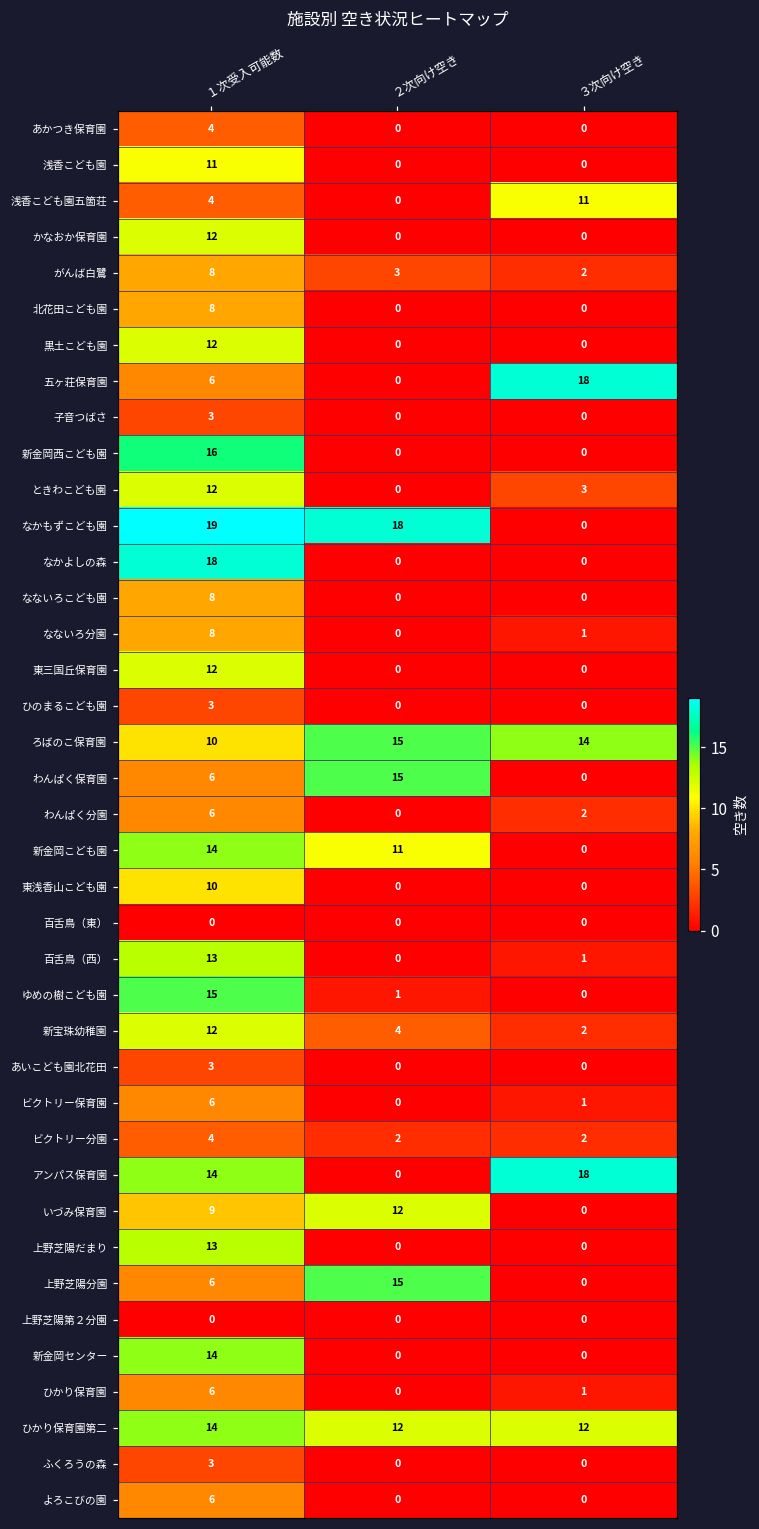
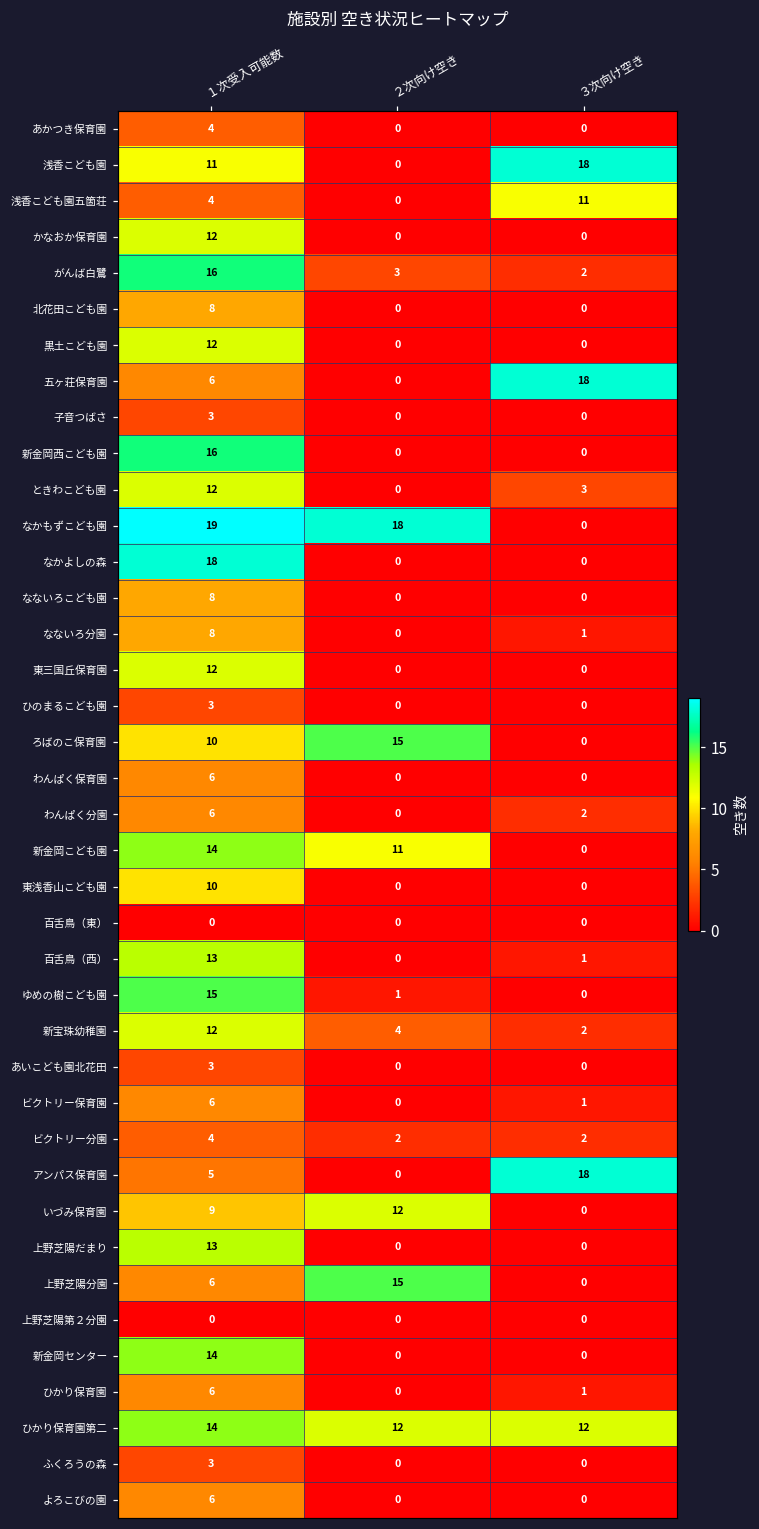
  {
    "あかつき保育園": {
      "１次受入可能数": 4,
      "２次向け空き": 0,
      "３次向け空き": 0
    },
    "浅香こども園": {
      "１次受入可能数": 11,
      "２次向け空き": 0,
-     "３次向け空き": 0
+     "３次向け空き": 18
    },
    "浅香こども園五箇荘": {
      "１次受入可能数": 4,
      "２次向け空き": 0,
      "３次向け空き": 11
    },
    "かなおか保育園": {
      "１次受入可能数": 12,
      "２次向け空き": 0,
      "３次向け空き": 0
    },
    "がんば白鷺": {
-     "１次受入可能数": 8,
+     "１次受入可能数": 16,
      "２次向け空き": 3,
      "３次向け空き": 2
    },
    "北花田こども園": {
      "１次受入可能数": 8,
      "２次向け空き": 0,
      "３次向け空き": 0
    },
    "黒土こども園": {
      "１次受入可能数": 12,
      "２次向け空き": 0,
      "３次向け空き": 0
    },
    "五ヶ荘保育園": {
      "１次受入可能数": 6,
      "２次向け空き": 0,
      "３次向け空き": 18
    },
    "子音つばさ": {
      "１次受入可能数": 3,
      "２次向け空き": 0,
      "３次向け空き": 0
    },
    "新金岡西こども園": {
      "１次受入可能数": 16,
      "２次向け空き": 0,
      "３次向け空き": 0
    },
    "ときわこども園": {
      "１次受入可能数": 12,
      "２次向け空き": 0,
      "３次向け空き": 3
    },
    "なかもずこども園": {
      "１次受入可能数": 19,
      "２次向け空き": 18,
      "３次向け空き": 0
    },
    "なかよしの森": {
      "１次受入可能数": 18,
      "２次向け空き": 0,
      "３次向け空き": 0
    },
    "なないろこども園": {
      "１次受入可能数": 8,
      "２次向け空き": 0,
      "３次向け空き": 0
    },
    "なないろ分園": {
      "１次受入可能数": 8,
      "２次向け空き": 0,
      "３次向け空き": 1
    },
    "東三国丘保育園": {
      "１次受入可能数": 12,
      "２次向け空き": 0,
      "３次向け空き": 0
    },
    "ひのまるこども園": {
      "１次受入可能数": 3,
      "２次向け空き": 0,
      "３次向け空き": 0
    },
    "ろばのこ保育園": {
      "１次受入可能数": 10,
      "２次向け空き": 15,
-     "３次向け空き": 14
+     "３次向け空き": 0
    },
    "わんぱく保育園": {
      "１次受入可能数": 6,
-     "２次向け空き": 15,
+     "２次向け空き": 0,
      "３次向け空き": 0
    },
    "わんぱく分園": {
      "１次受入可能数": 6,
      "２次向け空き": 0,
      "３次向け空き": 2
    },
    "新金岡こども園": {
      "１次受入可能数": 14,
      "２次向け空き": 11,
      "３次向け空き": 0
    },
    "東浅香山こども園": {
      "１次受入可能数": 10,
      "２次向け空き": 0,
      "３次向け空き": 0
    },
    "百舌鳥（東）": {
      "１次受入可能数": 0,
      "２次向け空き": 0,
      "３次向け空き": 0
    },
    "百舌鳥（西）": {
      "１次受入可能数": 13,
      "２次向け空き": 0,
      "３次向け空き": 1
    },
    "ゆめの樹こども園": {
      "１次受入可能数": 15,
      "２次向け空き": 1,
      "３次向け空き": 0
    },
    "新宝珠幼稚園": {
      "１次受入可能数": 12,
      "２次向け空き": 4,
      "３次向け空き": 2
    },
    "あいこども園北花田": {
      "１次受入可能数": 3,
      "２次向け空き": 0,
      "３次向け空き": 0
    },
    "ビクトリー保育園": {
      "１次受入可能数": 6,
      "２次向け空き": 0,
      "３次向け空き": 1
    },
    "ビクトリー分園": {
      "１次受入可能数": 4,
      "２次向け空き": 2,
      "３次向け空き": 2
    },
    "アンパス保育園": {
-     "１次受入可能数": 14,
+     "１次受入可能数": 5,
      "２次向け空き": 0,
      "３次向け空き": 18
    },
    "いづみ保育園": {
      "１次受入可能数": 9,
      "２次向け空き": 12,
      "３次向け空き": 0
    },
    "上野芝陽だまり": {
      "１次受入可能数": 13,
      "２次向け空き": 0,
      "３次向け空き": 0
    },
    "上野芝陽分園": {
      "１次受入可能数": 6,
      "２次向け空き": 15,
      "３次向け空き": 0
    },
    "上野芝陽第２分園": {
      "１次受入可能数": 0,
      "２次向け空き": 0,
      "３次向け空き": 0
    },
    "新金岡センター": {
      "１次受入可能数": 14,
      "２次向け空き": 0,
      "３次向け空き": 0
    },
    "ひかり保育園": {
      "１次受入可能数": 6,
      "２次向け空き": 0,
      "３次向け空き": 1
    },
    "ひかり保育園第二": {
      "１次受入可能数": 14,
      "２次向け空き": 12,
      "３次向け空き": 12
    },
    "ふくろうの森": {
      "１次受入可能数": 3,
      "２次向け空き": 0,
      "３次向け空き": 0
    },
    "よろこびの園": {
      "１次受入可能数": 6,
      "２次向け空き": 0,
      "３次向け空き": 0
    }
  }
